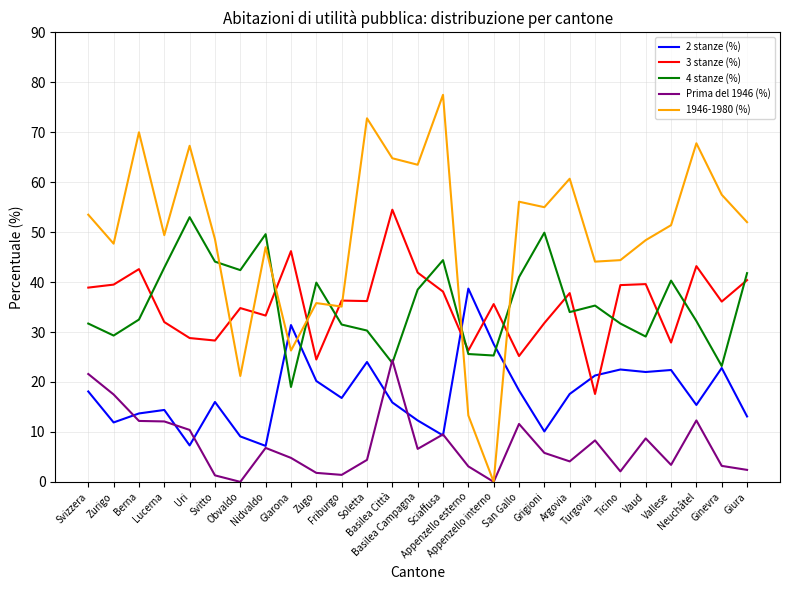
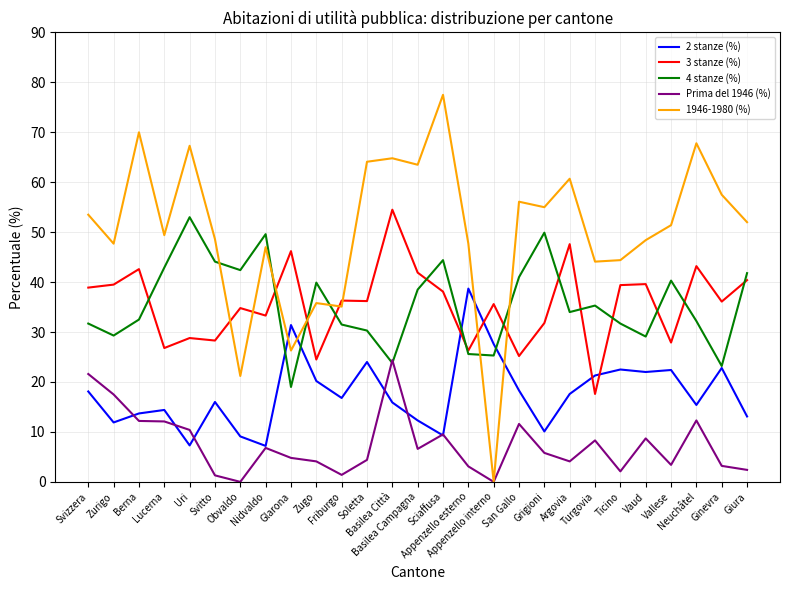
  {
    "2 stanze (%)": {
      "Svizzera": 18,
      "Zurigo": 12,
      "Berna": 14,
      "Lucerna": 14,
      "Uri": 7,
      "Svitto": 16,
      "Obvaldo": 9,
      "Glarona": 31,
      "Zugo": 20,
      "Friburgo": 17,
      "Soletta": 24,
      "Basilea Città": 16,
      "Basilea Campagna": 12,
      "Appenzello esterno": 39,
      "Appenzello interno": 28,
      "San Gallo": 18,
      "Grigioni": 10,
      "Argovia": 18,
      "Turgovia": 21,
      "Ticino": 23,
      "Vaud": 22,
      "Vallese": 22,
      "Neuchâtel": 15,
      "Giura": 13
    },
    "3 stanze (%)": {
      "Svizzera": 39,
      "Zurigo": 40,
      "Berna": 43,
-     "Lucerna": 32,
+     "Lucerna": 27,
      "Uri": 29,
      "Svitto": 28,
      "Obvaldo": 35,
      "Nidvaldo": 33,
      "Glarona": 46,
      "Zugo": 25,
      "Friburgo": 36,
      "Soletta": 36,
      "Basilea Città": 55,
      "Basilea Campagna": 42,
      "Sciaffusa": 38,
      "Appenzello esterno": 26,
      "Appenzello interno": 36,
      "San Gallo": 25,
      "Grigioni": 32,
-     "Argovia": 38,
+     "Argovia": 48,
      "Turgovia": 18,
      "Ticino": 39,
      "Vaud": 40,
      "Vallese": 28,
      "Neuchâtel": 43,
      "Ginevra": 36,
      "Giura": 40
    },
    "4 stanze (%)": {
      "Svizzera": 32,
      "Zurigo": 29,
      "Berna": 33,
      "Lucerna": 43,
      "Uri": 53,
      "Svitto": 44,
      "Obvaldo": 42,
      "Nidvaldo": 50,
      "Glarona": 19,
      "Zugo": 40,
      "Friburgo": 32,
      "Soletta": 30,
      "Basilea Città": 24,
      "Basilea Campagna": 39,
      "Sciaffusa": 44,
      "Appenzello esterno": 26,
      "Appenzello interno": 25,
      "San Gallo": 41,
      "Grigioni": 50,
      "Argovia": 34,
      "Turgovia": 35,
      "Ticino": 32,
      "Vaud": 29,
      "Vallese": 40,
      "Neuchâtel": 32,
      "Giura": 42
    },
    "Prima del 1946 (%)": {
      "Svizzera": 22,
      "Zurigo": 18,
      "Berna": 12,
      "Lucerna": 12,
      "Uri": 10,
      "Svitto": 1,
      "Obvaldo": 0,
      "Glarona": 5,
-     "Zugo": 2,
+     "Zugo": 4,
      "Friburgo": 1,
      "Soletta": 4,
      "Basilea Città": 24,
      "Basilea Campagna": 7,
      "Appenzello esterno": 3,
      "San Gallo": 12,
      "Grigioni": 6,
      "Argovia": 4,
      "Turgovia": 8,
      "Ticino": 2,
      "Vaud": 9,
      "Vallese": 3,
      "Neuchâtel": 12,
      "Ginevra": 3,
      "Giura": 2
    },
    "1946-1980 (%)": {
      "Svizzera": 54,
      "Zurigo": 48,
      "Berna": 70,
      "Lucerna": 49,
      "Uri": 67,
      "Svitto": 49,
      "Obvaldo": 21,
      "Nidvaldo": 47,
      "Glarona": 26,
      "Zugo": 36,
      "Friburgo": 35,
-     "Soletta": 73,
+     "Soletta": 64,
      "Basilea Città": 65,
      "Basilea Campagna": 64,
      "Sciaffusa": 78,
-     "Appenzello esterno": 13,
+     "Appenzello esterno": 48,
      "San Gallo": 56,
      "Grigioni": 55,
      "Argovia": 61,
      "Turgovia": 44,
      "Ticino": 44,
      "Vaud": 48,
      "Vallese": 51,
      "Neuchâtel": 68,
      "Ginevra": 58,
      "Giura": 52
    }
  }
